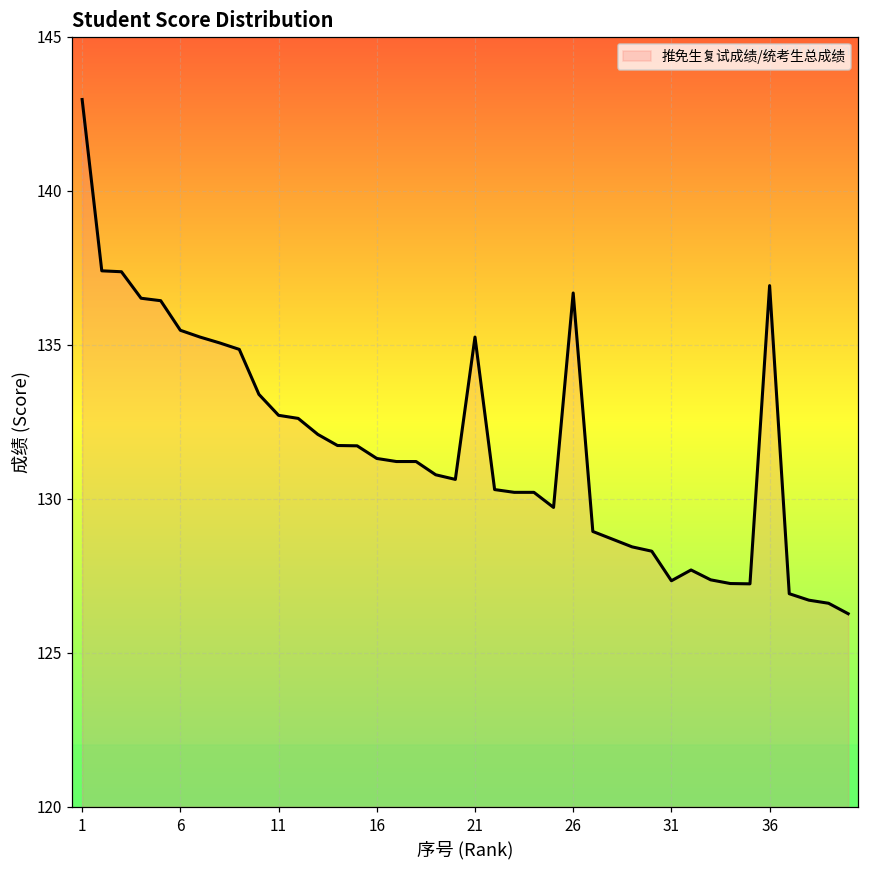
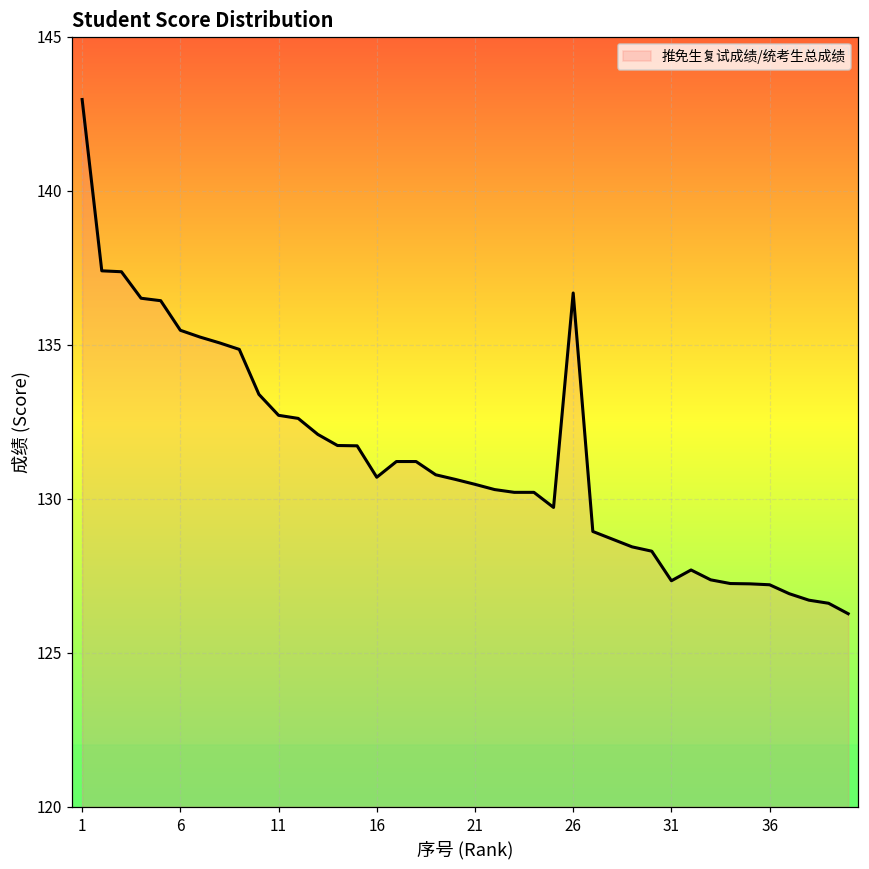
  {
    "1": 143.0,
    "6": 135.5,
    "11": 132.7,
-   "16": 131.3,
-   "21": 135.3,
+   "16": 130.7,
+   "21": 130.5,
    "26": 136.7,
    "31": 127.3,
-   "36": 136.9
+   "36": 127.2
  }
